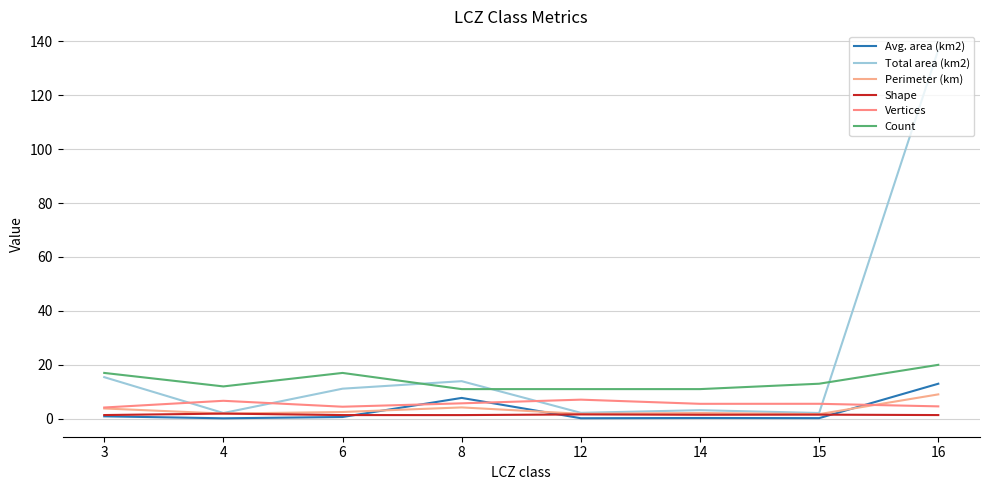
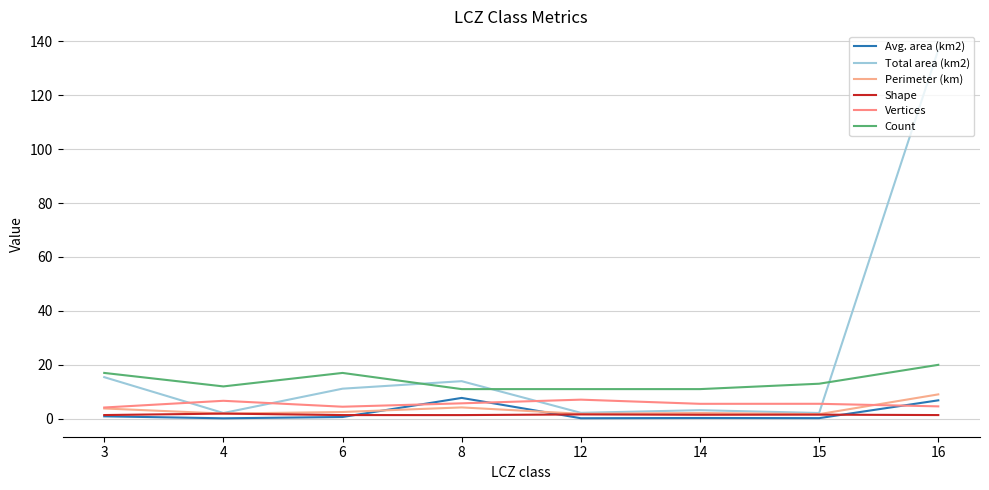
  {
    "Avg. area (km2)": {
      "4": 0,
      "8": 8,
      "12": 0,
      "14": 0,
      "15": 0,
-     "16": 13
+     "16": 7
    },
    "Total area (km2)": {
      "3": 15,
      "6": 11,
      "8": 14,
      "14": 3
    },
    "Shape": {
      "8": 1,
      "16": 1
    },
    "Count": {
      "3": 17,
      "4": 12,
      "6": 17,
      "8": 11,
      "12": 11,
      "14": 11,
      "15": 13,
      "16": 20
    }
  }
